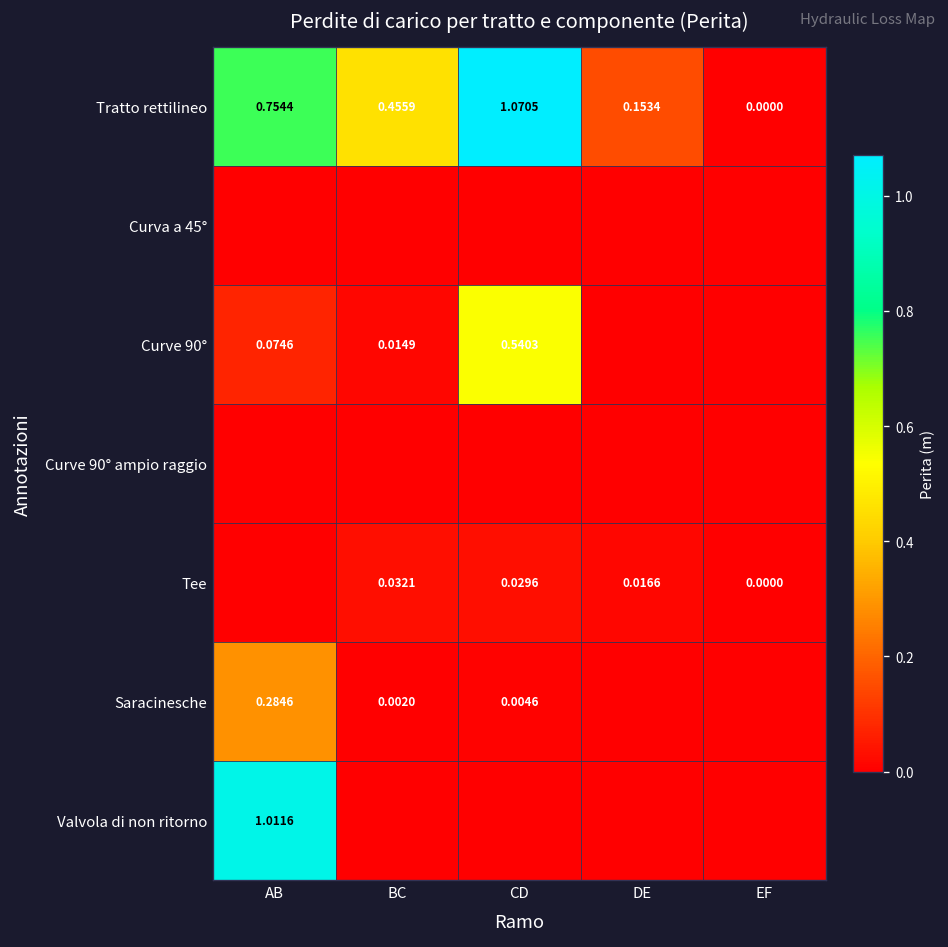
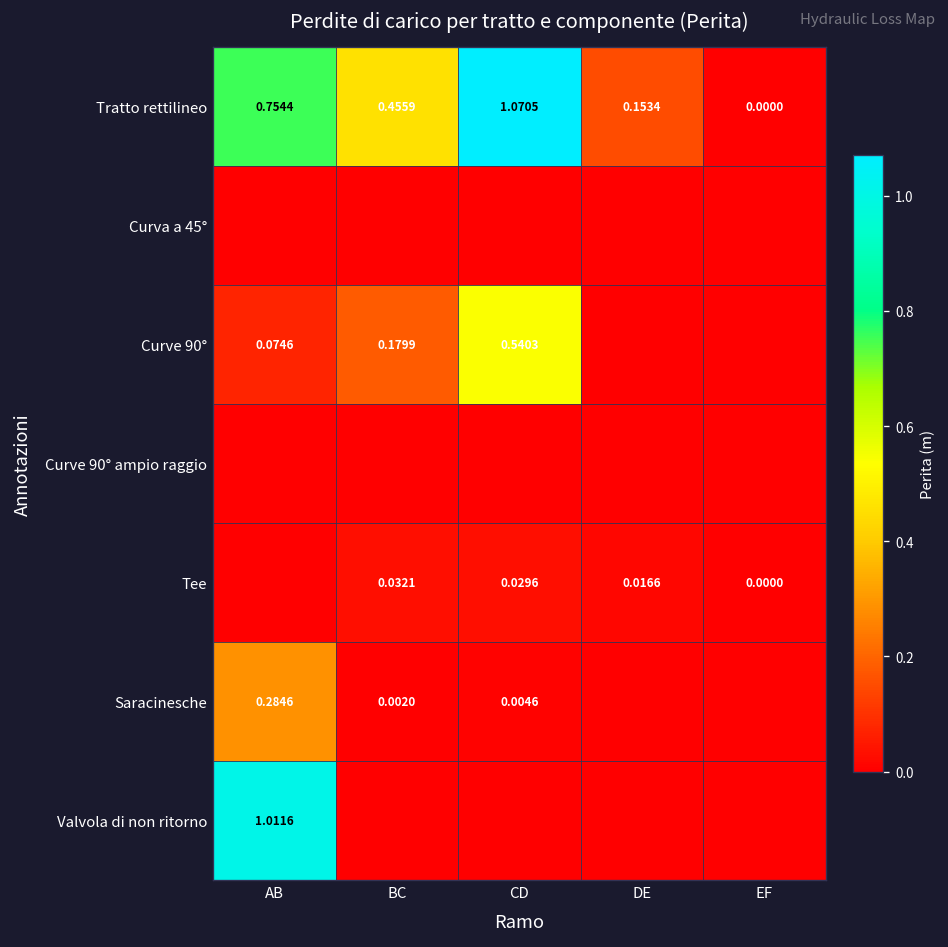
  {
    "Tratto rettilineo": {
      "AB": 0.7544,
      "BC": 0.4559,
      "CD": 1.0705,
      "DE": 0.1534,
      "EF": 0.0000
    },
    "Curve 90°": {
      "AB": 0.0746,
-     "BC": 0.0149,
+     "BC": 0.1799,
      "CD": 0.5403
    },
    "Tee": {
      "BC": 0.0321,
      "CD": 0.0296,
      "DE": 0.0166,
      "EF": 0.0000
    },
    "Saracinesche": {
      "AB": 0.2846,
      "BC": 0.0020,
      "CD": 0.0046
    },
    "Valvola di non ritorno": {
      "AB": 1.0116
    }
  }
